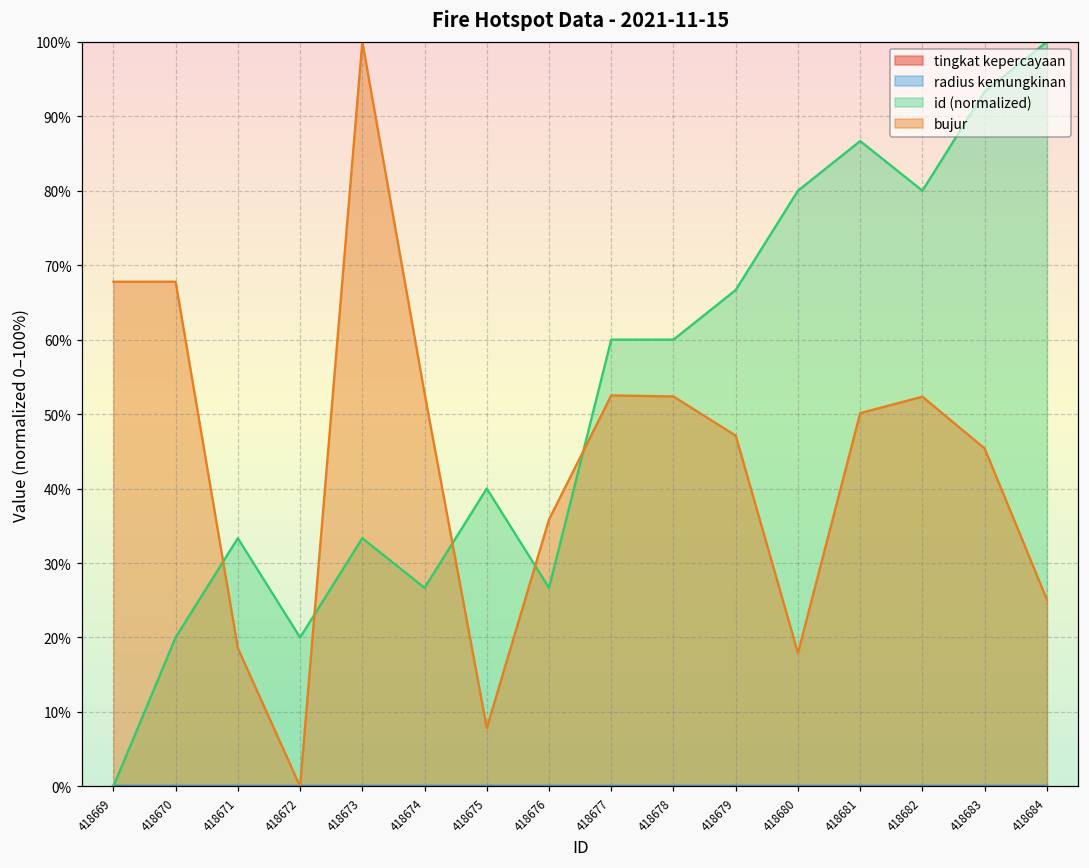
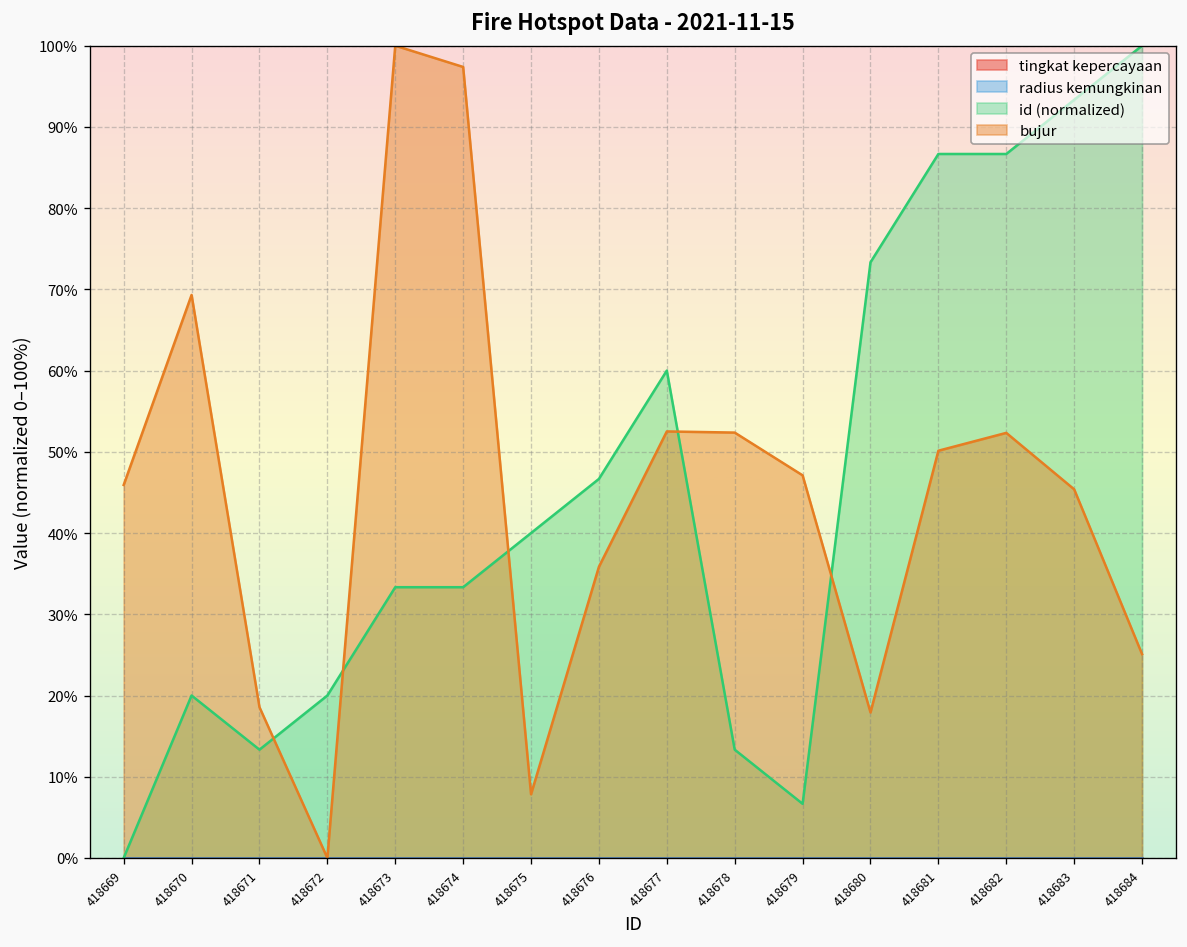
  {
    "radius kemungkinan": {
      "418670": "0%",
      "418671": "0%",
      "418673": "0%",
      "418674": "0%",
      "418675": "0%",
      "418676": "0%",
      "418677": "0%",
      "418678": "0%",
      "418679": "0%",
      "418680": "0%",
      "418681": "0%",
      "418682": "0%",
      "418683": "0%",
      "418684": "0%"
    },
    "id (normalized)": {
      "418670": "20%",
-     "418671": "33%",
+     "418671": "13%",
      "418672": "20%",
      "418673": "33%",
-     "418674": "27%",
+     "418674": "33%",
      "418675": "40%",
-     "418676": "27%",
+     "418676": "47%",
      "418677": "60%",
-     "418678": "60%",
-     "418679": "67%",
-     "418680": "80%",
+     "418678": "13%",
+     "418679": "7%",
+     "418680": "73%",
      "418681": "87%",
-     "418682": "80%",
+     "418682": "87%",
      "418684": "100%"
    },
    "bujur": {
-     "418669": "68%",
-     "418670": "68%",
+     "418669": "46%",
+     "418670": "69%",
      "418671": "19%",
      "418673": "100%",
-     "418674": "53%",
+     "418674": "97%",
      "418675": "8%",
      "418676": "36%",
      "418677": "53%",
      "418678": "52%",
      "418679": "47%",
      "418680": "18%",
      "418681": "50%",
      "418682": "52%",
      "418683": "45%",
      "418684": "25%"
    }
  }
